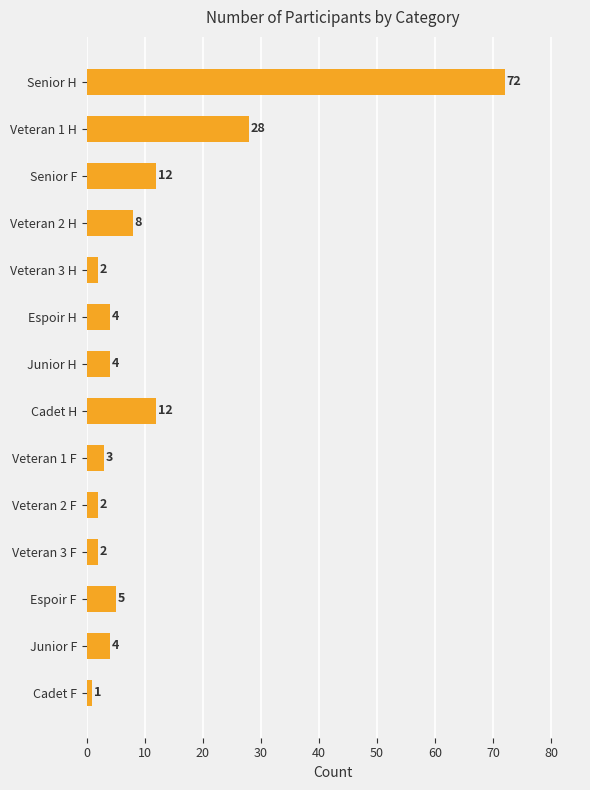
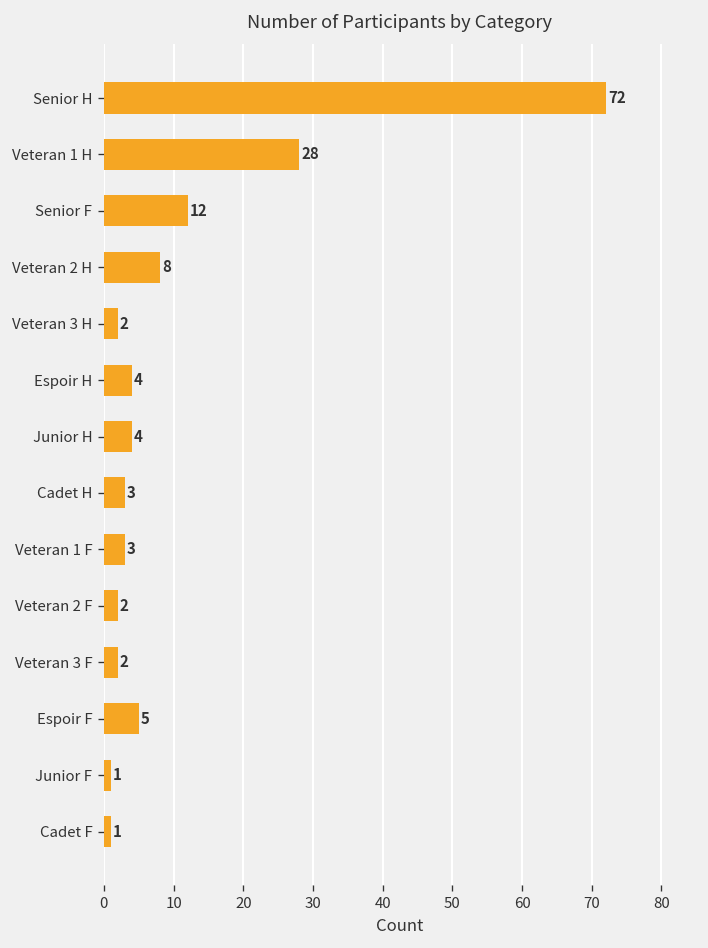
  {
    "Senior H": 72,
    "Veteran 1 H": 28,
    "Senior F": 12,
    "Veteran 2 H": 8,
    "Veteran 3 H": 2,
    "Espoir H": 4,
    "Junior H": 4,
-   "Cadet H": 12,
+   "Cadet H": 3,
    "Veteran 1 F": 3,
    "Veteran 2 F": 2,
    "Veteran 3 F": 2,
    "Espoir F": 5,
-   "Junior F": 4,
+   "Junior F": 1,
    "Cadet F": 1
  }
